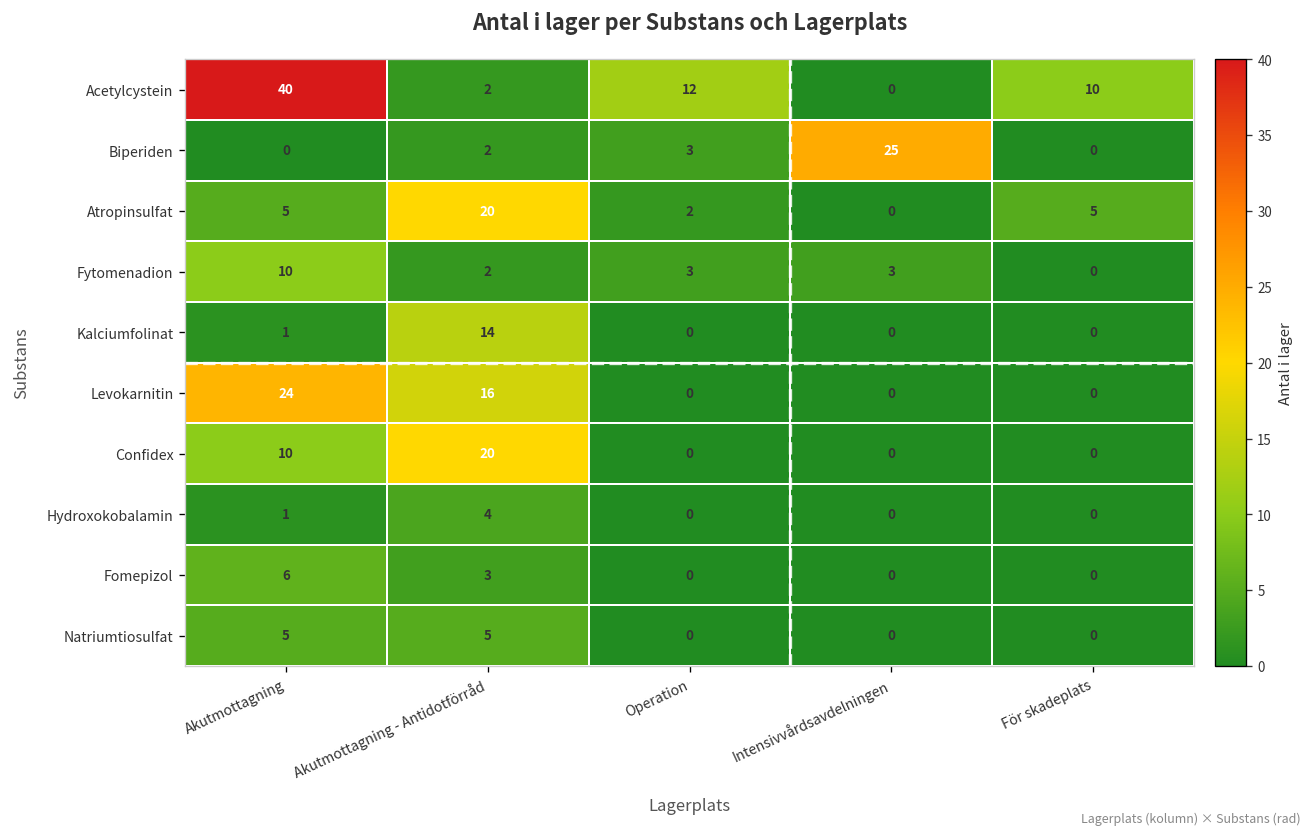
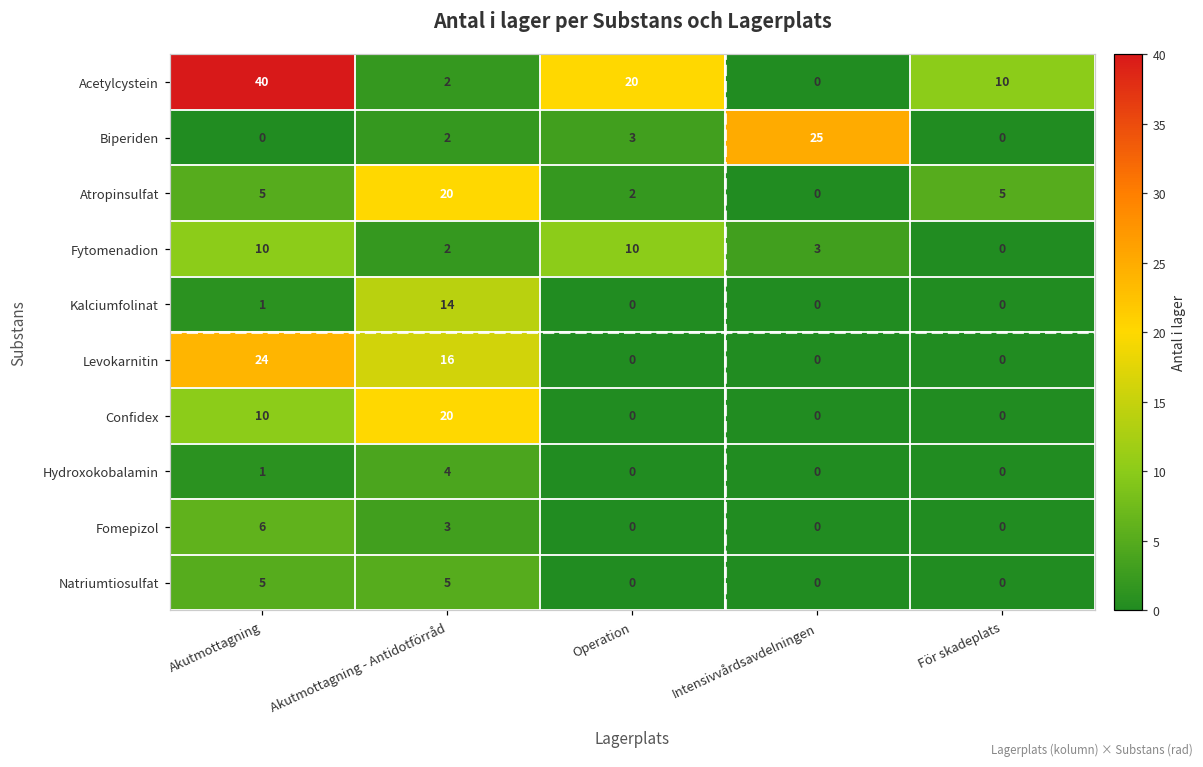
  {
    "Acetylcystein": {
      "Akutmottagning": 40,
      "Akutmottagning - Antidotförråd": 2,
-     "Operation": 12,
+     "Operation": 20,
      "Intensivvårdsavdelningen": 0,
      "För skadeplats": 10
    },
    "Biperiden": {
      "Akutmottagning": 0,
      "Akutmottagning - Antidotförråd": 2,
      "Operation": 3,
      "Intensivvårdsavdelningen": 25,
      "För skadeplats": 0
    },
    "Atropinsulfat": {
      "Akutmottagning": 5,
      "Akutmottagning - Antidotförråd": 20,
      "Operation": 2,
      "Intensivvårdsavdelningen": 0,
      "För skadeplats": 5
    },
    "Fytomenadion": {
      "Akutmottagning": 10,
      "Akutmottagning - Antidotförråd": 2,
-     "Operation": 3,
+     "Operation": 10,
      "Intensivvårdsavdelningen": 3,
      "För skadeplats": 0
    },
    "Kalciumfolinat": {
      "Akutmottagning": 1,
      "Akutmottagning - Antidotförråd": 14,
      "Operation": 0,
      "Intensivvårdsavdelningen": 0,
      "För skadeplats": 0
    },
    "Levokarnitin": {
      "Akutmottagning": 24,
      "Akutmottagning - Antidotförråd": 16,
      "Operation": 0,
      "Intensivvårdsavdelningen": 0,
      "För skadeplats": 0
    },
    "Confidex": {
      "Akutmottagning": 10,
      "Akutmottagning - Antidotförråd": 20,
      "Operation": 0,
      "Intensivvårdsavdelningen": 0,
      "För skadeplats": 0
    },
    "Hydroxokobalamin": {
      "Akutmottagning": 1,
      "Akutmottagning - Antidotförråd": 4,
      "Operation": 0,
      "Intensivvårdsavdelningen": 0,
      "För skadeplats": 0
    },
    "Fomepizol": {
      "Akutmottagning": 6,
      "Akutmottagning - Antidotförråd": 3,
      "Operation": 0,
      "Intensivvårdsavdelningen": 0,
      "För skadeplats": 0
    },
    "Natriumtiosulfat": {
      "Akutmottagning": 5,
      "Akutmottagning - Antidotförråd": 5,
      "Operation": 0,
      "Intensivvårdsavdelningen": 0,
      "För skadeplats": 0
    }
  }
